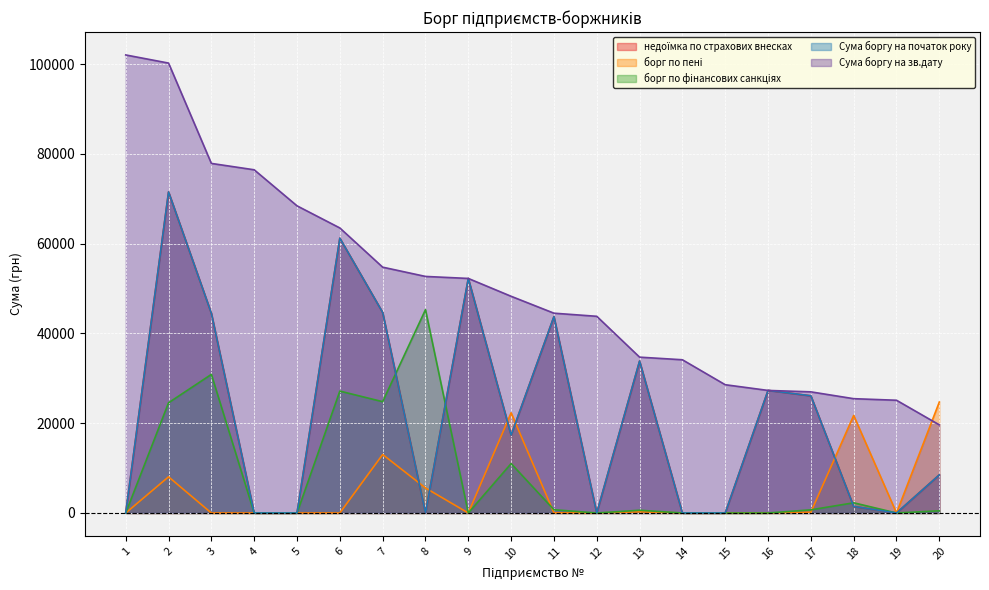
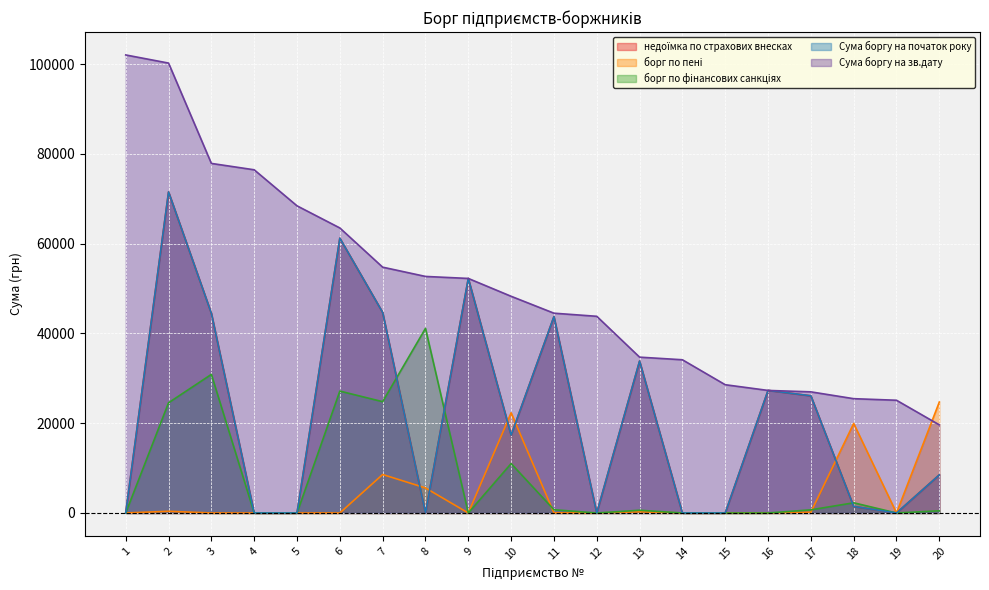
  {
    "борг по пені": {
-     "2": 8000,
+     "2": 0,
      "3": 0,
      "6": 0,
-     "7": 13000,
+     "7": 9000,
      "8": 6000,
      "10": 22000,
      "11": 0,
-     "18": 22000,
+     "18": 20000,
      "20": 25000
    },
    "борг по фінансових санкціях": {
      "2": 25000,
      "3": 31000,
      "6": 27000,
      "7": 25000,
-     "8": 45000,
+     "8": 41000,
      "10": 11000,
      "11": 1000,
      "18": 2000,
      "20": 0
    }
  }
